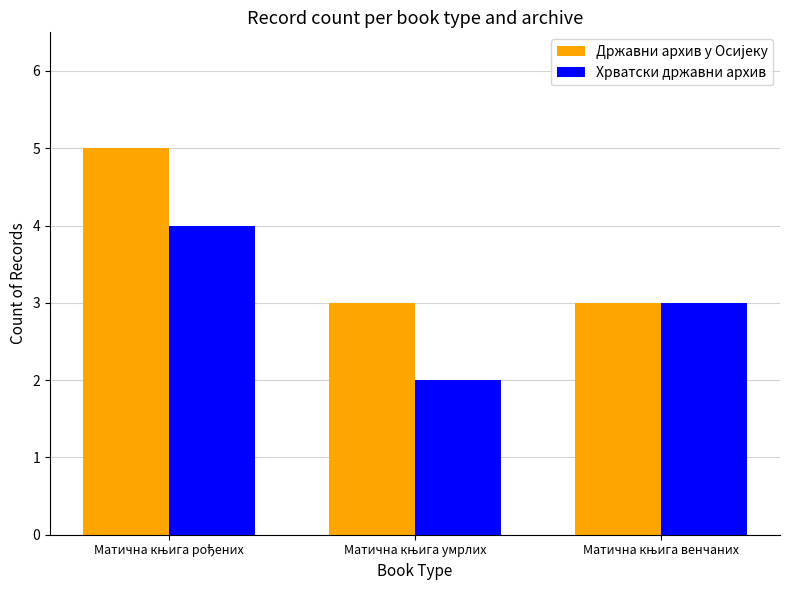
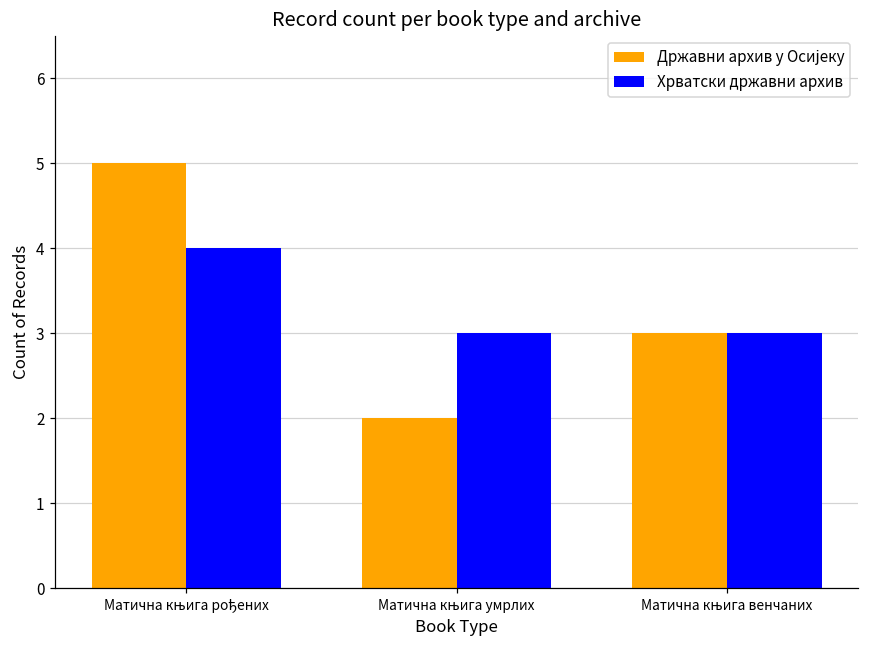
  {
    "Државни архив у Осијеку": {
      "Матична књига рођених": 5,
-     "Матична књига умрлих": 3,
+     "Матична књига умрлих": 2,
      "Матична књига венчаних": 3
    },
    "Хрватски државни архив": {
      "Матична књига рођених": 4,
-     "Матична књига умрлих": 2,
+     "Матична књига умрлих": 3,
      "Матична књига венчаних": 3
    }
  }
